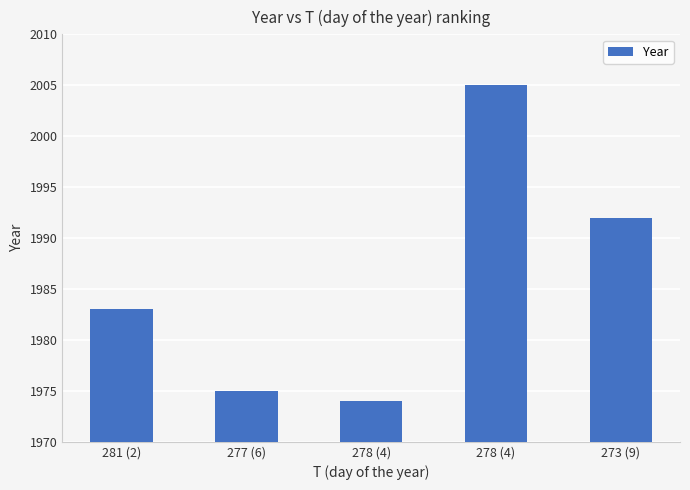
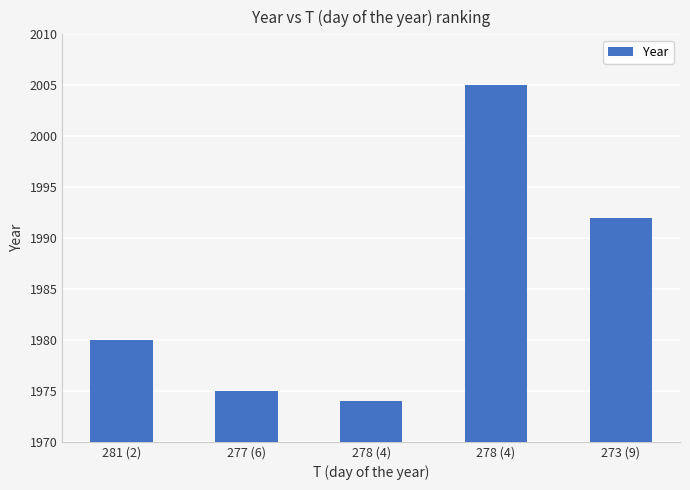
  {
-   "281 (2)": 1983,
+   "281 (2)": 1980,
    "277 (6)": 1975,
    "273 (9)": 1992
  }
